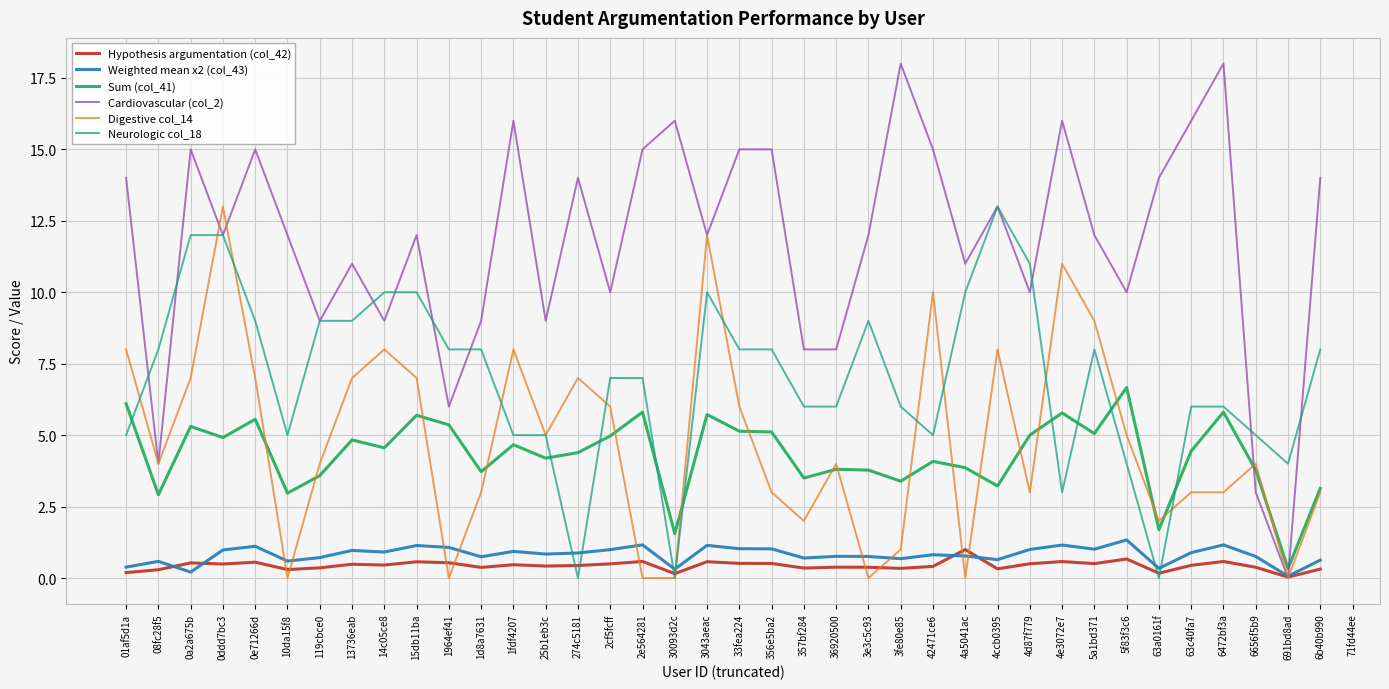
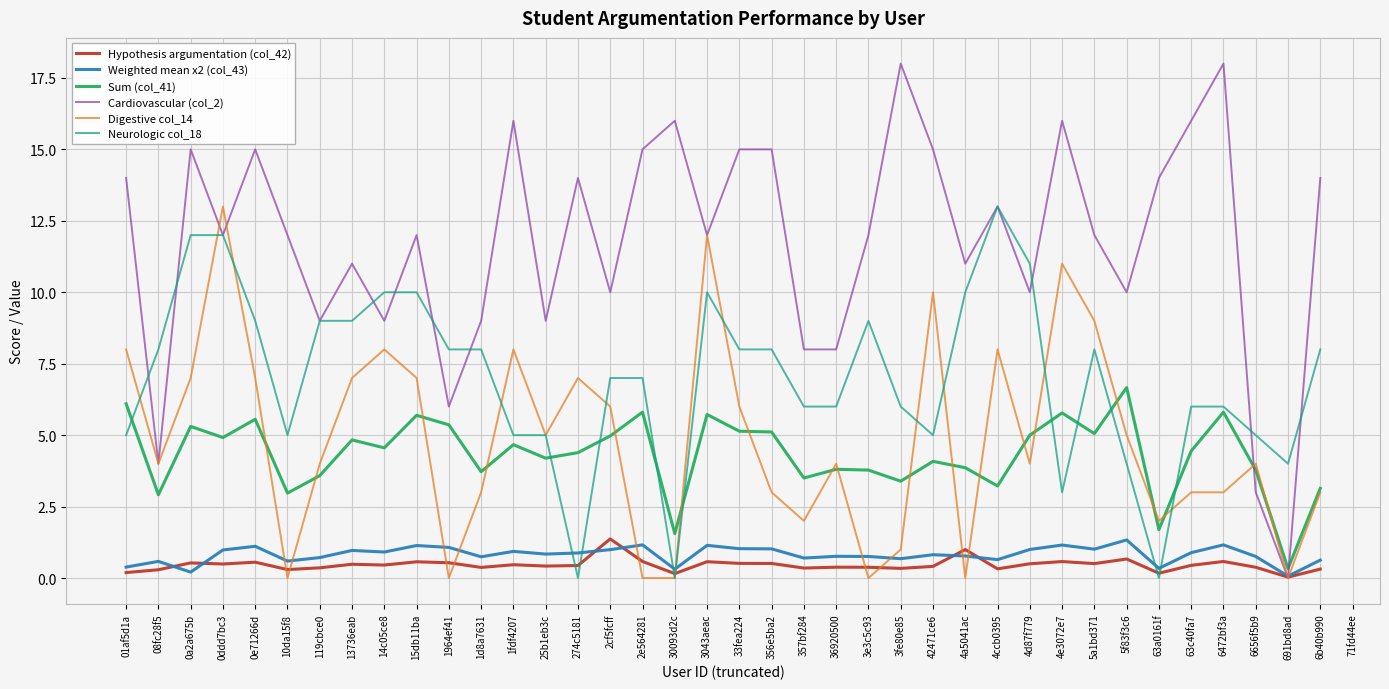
  {
    "Hypothesis argumentation (col_42)": {
      "01af5d1a": 0.2,
      "08fc28f5": 0.3,
      "0a2a675b": 0.5,
      "0ddd7bc3": 0.5,
      "0e71266d": 0.6,
      "10da15f8": 0.3,
      "119cbce0": 0.4,
      "13736eab": 0.5,
      "14c05ce8": 0.5,
      "15db11ba": 0.6,
      "1964ef41": 0.5,
      "1d8a7631": 0.4,
      "1fdf4207": 0.5,
      "25b1eb3c": 0.4,
      "274c5181": 0.4,
-     "2cf5fcff": 0.5,
+     "2cf5fcff": 1.4,
      "2e564281": 0.6,
      "30093d2c": 0.2,
      "3043aeac": 0.6,
      "33fea224": 0.5,
      "356e5ba2": 0.5,
      "357bf284": 0.4,
      "36920500": 0.4,
      "3e3c5c93": 0.4,
      "3fe80e85": 0.3,
      "42471ce6": 0.4,
      "4a5041ac": 1.0,
      "4ccb0395": 0.3,
      "4d87f779": 0.5,
      "4e3072e7": 0.6,
      "5a1bd371": 0.5,
      "5f83f3c6": 0.7,
      "63a0161f": 0.2,
      "63c40fa7": 0.4,
      "6472bf3a": 0.6,
      "6656f5b9": 0.4,
      "6b40b990": 0.3
    },
    "Weighted mean x2 (col_43)": {
      "01af5d1a": 0.4,
      "08fc28f5": 0.6,
      "0a2a675b": 0.2,
      "0ddd7bc3": 1.0,
      "0e71266d": 1.1,
      "10da15f8": 0.6,
      "119cbce0": 0.7,
      "13736eab": 1.0,
      "14c05ce8": 0.9,
      "15db11ba": 1.1,
      "1964ef41": 1.1,
      "1d8a7631": 0.7,
      "1fdf4207": 0.9,
      "25b1eb3c": 0.8,
      "274c5181": 0.9,
      "2cf5fcff": 1.0,
      "2e564281": 1.2,
      "30093d2c": 0.3,
      "3043aeac": 1.1,
      "33fea224": 1.0,
      "356e5ba2": 1.0,
      "357bf284": 0.7,
      "36920500": 0.8,
      "3e3c5c93": 0.8,
      "3fe80e85": 0.7,
      "42471ce6": 0.8,
      "4a5041ac": 0.8,
      "4ccb0395": 0.6,
      "4d87f779": 1.0,
      "4e3072e7": 1.2,
      "5a1bd371": 1.0,
      "5f83f3c6": 1.3,
      "63a0161f": 0.3,
      "63c40fa7": 0.9,
      "6472bf3a": 1.2,
      "6656f5b9": 0.8,
      "6b40b990": 0.6
    },
    "Cardiovascular (col_2)": {
      "01af5d1a": 14.0,
      "0a2a675b": 15.0,
      "0e71266d": 15.0,
      "10da15f8": 12.0,
      "13736eab": 11.0,
      "14c05ce8": 9.0,
      "15db11ba": 12.0,
      "1964ef41": 6.0,
      "1d8a7631": 9.0,
      "1fdf4207": 16.0,
      "25b1eb3c": 9.0,
      "274c5181": 14.0,
      "2cf5fcff": 10.0,
      "2e564281": 15.0,
      "30093d2c": 16.0,
      "33fea224": 15.0,
      "356e5ba2": 15.0,
      "357bf284": 8.0,
      "36920500": 8.0,
      "3e3c5c93": 12.0,
      "3fe80e85": 18.0,
      "42471ce6": 15.0,
      "4a5041ac": 11.0,
      "4d87f779": 10.0,
      "4e3072e7": 16.0,
      "5a1bd371": 12.0,
      "5f83f3c6": 10.0,
      "63a0161f": 14.0,
      "63c40fa7": 16.0,
      "6472bf3a": 18.0,
      "6656f5b9": 3.0,
      "6b40b990": 14.0
    },
    "Digestive col_14": {
      "01af5d1a": 8,
      "0a2a675b": 7,
      "0ddd7bc3": 13,
      "0e71266d": 7,
      "10da15f8": 0,
      "119cbce0": 4,
      "13736eab": 7,
      "14c05ce8": 8,
      "15db11ba": 7,
      "1964ef41": 0,
      "1d8a7631": 3,
      "1fdf4207": 8,
      "274c5181": 7,
      "2cf5fcff": 6,
      "2e564281": 0,
      "33fea224": 6,
      "356e5ba2": 3,
      "357bf284": 2,
      "36920500": 4,
      "3e3c5c93": 0,
      "3fe80e85": 1,
      "42471ce6": 10,
      "4a5041ac": 0,
      "4ccb0395": 8,
-     "4d87f779": 3,
+     "4d87f779": 4,
      "4e3072e7": 11,
      "5a1bd371": 9,
      "5f83f3c6": 5,
      "63a0161f": 2,
      "63c40fa7": 3,
      "6472bf3a": 3,
      "6656f5b9": 4,
      "6b40b990": 3
    }
  }
